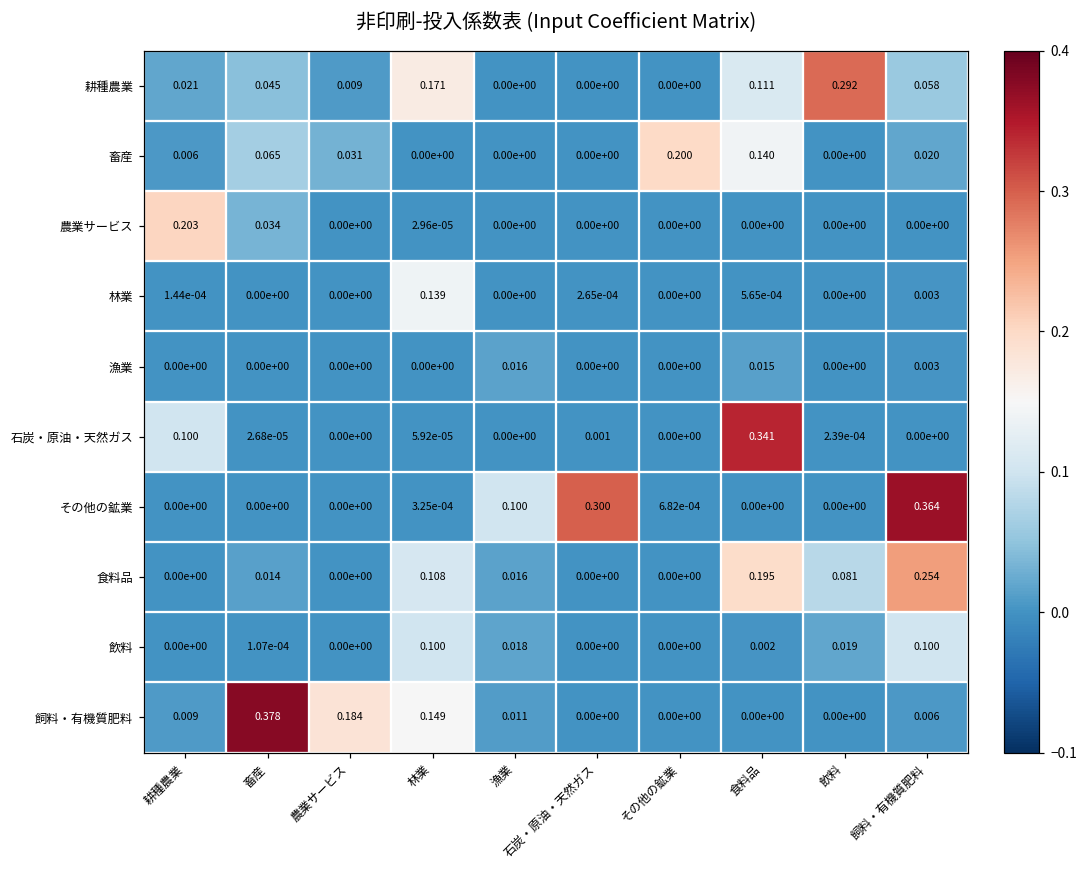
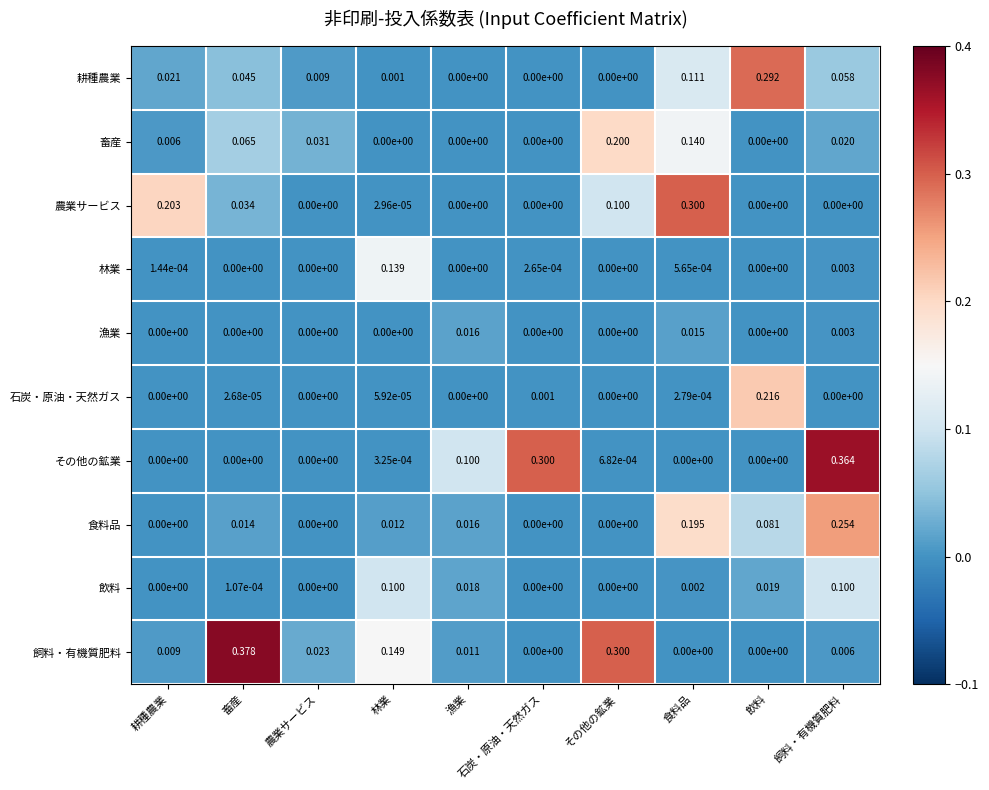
  {
    "耕種農業": {
      "耕種農業": "0.021",
      "畜産": "0.045",
      "農業サービス": "0.009",
-     "林業": "0.171",
+     "林業": "0.001",
      "漁業": "0.00e+00",
      "石炭・原油・天然ガス": "0.00e+00",
      "その他の鉱業": "0.00e+00",
      "食料品": "0.111",
      "飲料": "0.292",
      "飼料・有機質肥料": "0.058"
    },
    "畜産": {
      "耕種農業": "0.006",
      "畜産": "0.065",
      "農業サービス": "0.031",
      "林業": "0.00e+00",
      "漁業": "0.00e+00",
      "石炭・原油・天然ガス": "0.00e+00",
      "その他の鉱業": "0.200",
      "食料品": "0.140",
      "飲料": "0.00e+00",
      "飼料・有機質肥料": "0.020"
    },
    "農業サービス": {
      "耕種農業": "0.203",
      "畜産": "0.034",
      "農業サービス": "0.00e+00",
      "林業": "2.96e-05",
      "漁業": "0.00e+00",
      "石炭・原油・天然ガス": "0.00e+00",
-     "その他の鉱業": "0.00e+00",
-     "食料品": "0.00e+00",
+     "その他の鉱業": "0.100",
+     "食料品": "0.300",
      "飲料": "0.00e+00",
      "飼料・有機質肥料": "0.00e+00"
    },
    "林業": {
      "耕種農業": "1.44e-04",
      "畜産": "0.00e+00",
      "農業サービス": "0.00e+00",
      "林業": "0.139",
      "漁業": "0.00e+00",
      "石炭・原油・天然ガス": "2.65e-04",
      "その他の鉱業": "0.00e+00",
      "食料品": "5.65e-04",
      "飲料": "0.00e+00",
      "飼料・有機質肥料": "0.003"
    },
    "漁業": {
      "耕種農業": "0.00e+00",
      "畜産": "0.00e+00",
      "農業サービス": "0.00e+00",
      "林業": "0.00e+00",
      "漁業": "0.016",
      "石炭・原油・天然ガス": "0.00e+00",
      "その他の鉱業": "0.00e+00",
      "食料品": "0.015",
      "飲料": "0.00e+00",
      "飼料・有機質肥料": "0.003"
    },
    "石炭・原油・天然ガス": {
-     "耕種農業": "0.100",
+     "耕種農業": "0.00e+00",
      "畜産": "2.68e-05",
      "農業サービス": "0.00e+00",
      "林業": "5.92e-05",
      "漁業": "0.00e+00",
      "石炭・原油・天然ガス": "0.001",
      "その他の鉱業": "0.00e+00",
-     "食料品": "0.341",
-     "飲料": "2.39e-04",
+     "食料品": "2.79e-04",
+     "飲料": "0.216",
      "飼料・有機質肥料": "0.00e+00"
    },
    "その他の鉱業": {
      "耕種農業": "0.00e+00",
      "畜産": "0.00e+00",
      "農業サービス": "0.00e+00",
      "林業": "3.25e-04",
      "漁業": "0.100",
      "石炭・原油・天然ガス": "0.300",
      "その他の鉱業": "6.82e-04",
      "食料品": "0.00e+00",
      "飲料": "0.00e+00",
      "飼料・有機質肥料": "0.364"
    },
    "食料品": {
      "耕種農業": "0.00e+00",
      "畜産": "0.014",
      "農業サービス": "0.00e+00",
-     "林業": "0.108",
+     "林業": "0.012",
      "漁業": "0.016",
      "石炭・原油・天然ガス": "0.00e+00",
      "その他の鉱業": "0.00e+00",
      "食料品": "0.195",
      "飲料": "0.081",
      "飼料・有機質肥料": "0.254"
    },
    "飲料": {
      "耕種農業": "0.00e+00",
      "畜産": "1.07e-04",
      "農業サービス": "0.00e+00",
      "林業": "0.100",
      "漁業": "0.018",
      "石炭・原油・天然ガス": "0.00e+00",
      "その他の鉱業": "0.00e+00",
      "食料品": "0.002",
      "飲料": "0.019",
      "飼料・有機質肥料": "0.100"
    },
    "飼料・有機質肥料": {
      "耕種農業": "0.009",
      "畜産": "0.378",
-     "農業サービス": "0.184",
+     "農業サービス": "0.023",
      "林業": "0.149",
      "漁業": "0.011",
      "石炭・原油・天然ガス": "0.00e+00",
-     "その他の鉱業": "0.00e+00",
+     "その他の鉱業": "0.300",
      "食料品": "0.00e+00",
      "飲料": "0.00e+00",
      "飼料・有機質肥料": "0.006"
    }
  }
